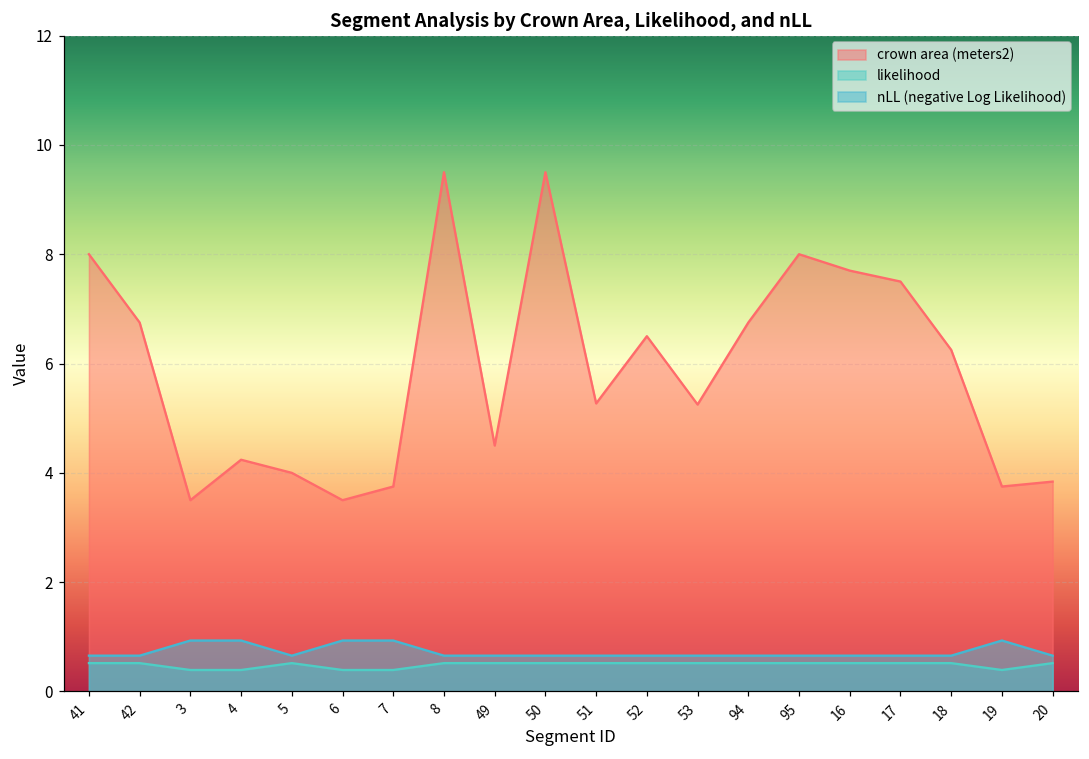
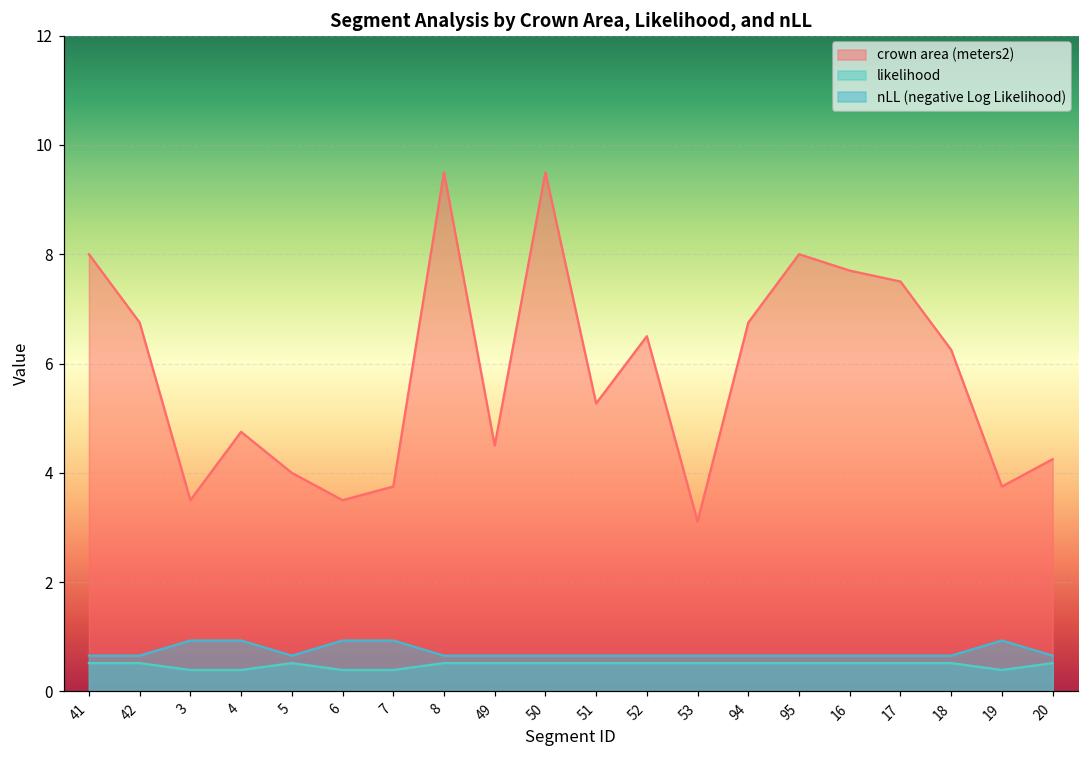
  {
    "crown area (meters2)": {
      "41": 8.0,
      "42": 6.8,
      "3": 3.5,
-     "4": 4.2,
+     "4": 4.8,
      "5": 4.0,
      "6": 3.5,
      "7": 3.8,
      "8": 9.5,
      "49": 4.5,
      "50": 9.5,
      "51": 5.3,
      "52": 6.5,
-     "53": 5.3,
+     "53": 3.1,
      "94": 6.8,
      "95": 8.0,
      "16": 7.7,
      "17": 7.5,
      "18": 6.3,
      "19": 3.8,
-     "20": 3.8
+     "20": 4.3
    }
  }
